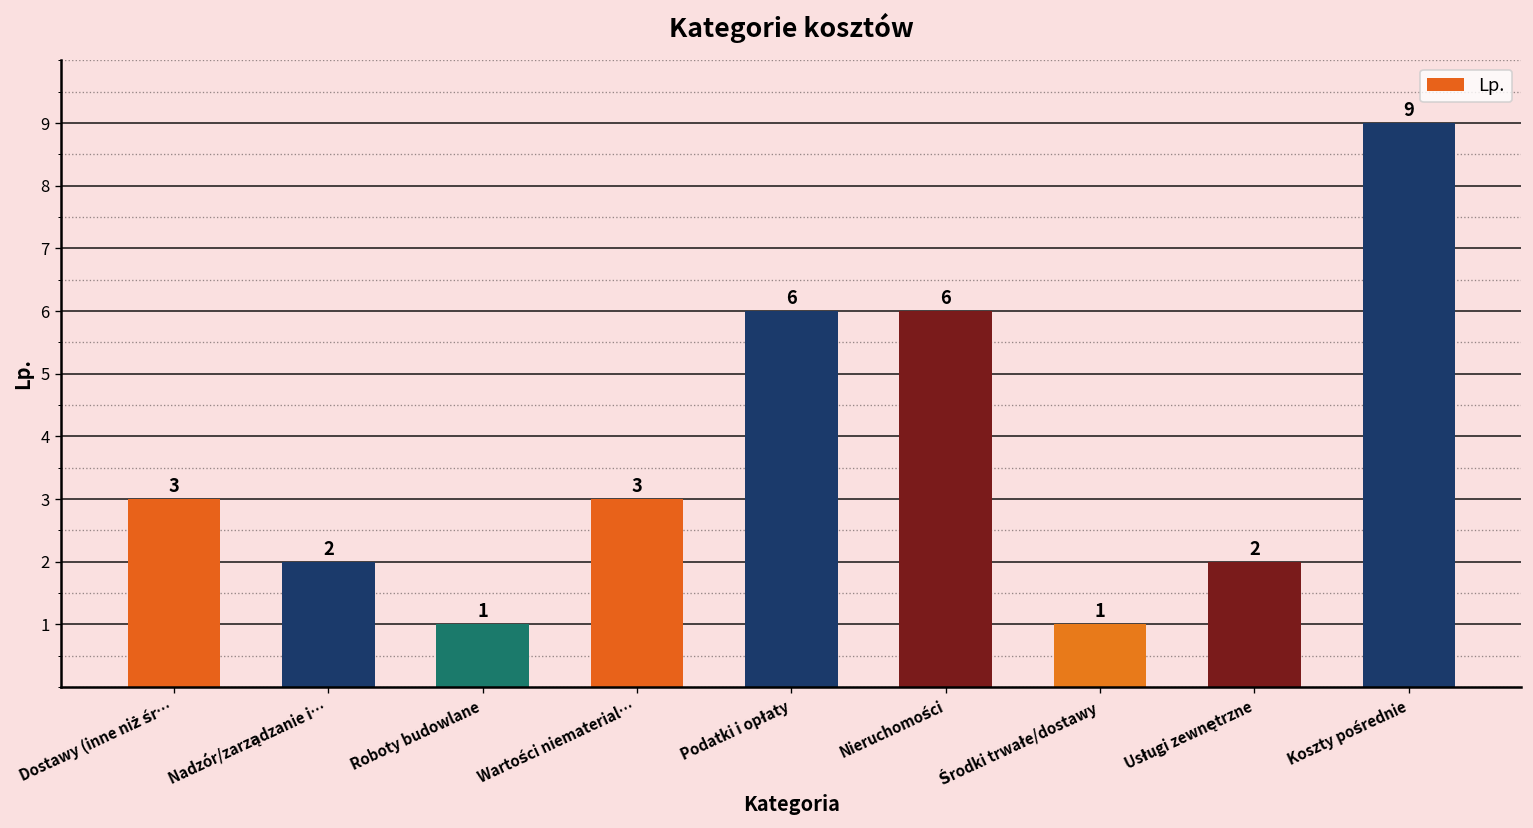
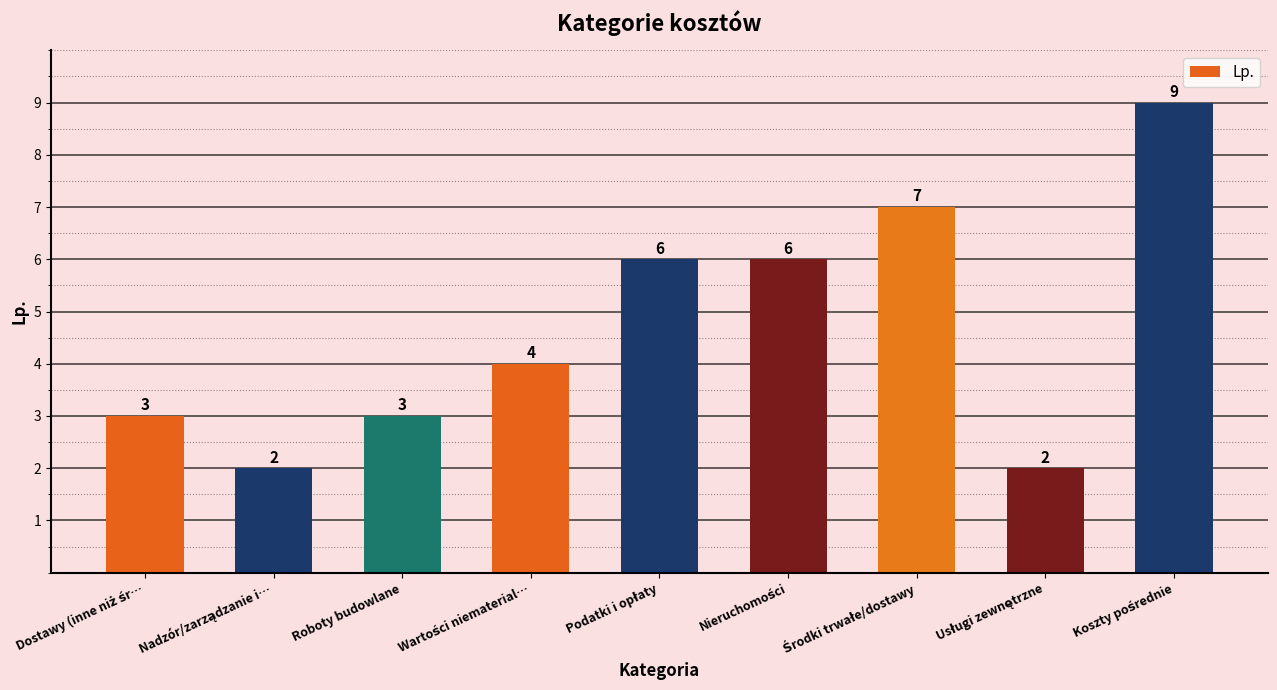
  {
    "Dostawy (inne niż śr…": 3,
    "Nadzór/zarządzanie i…": 2,
-   "Roboty budowlane": 1,
-   "Wartości niematerial…": 3,
+   "Roboty budowlane": 3,
+   "Wartości niematerial…": 4,
    "Podatki i opłaty": 6,
    "Nieruchomości": 6,
-   "Środki trwałe/dostawy": 1,
+   "Środki trwałe/dostawy": 7,
    "Usługi zewnętrzne": 2,
    "Koszty pośrednie": 9
  }
